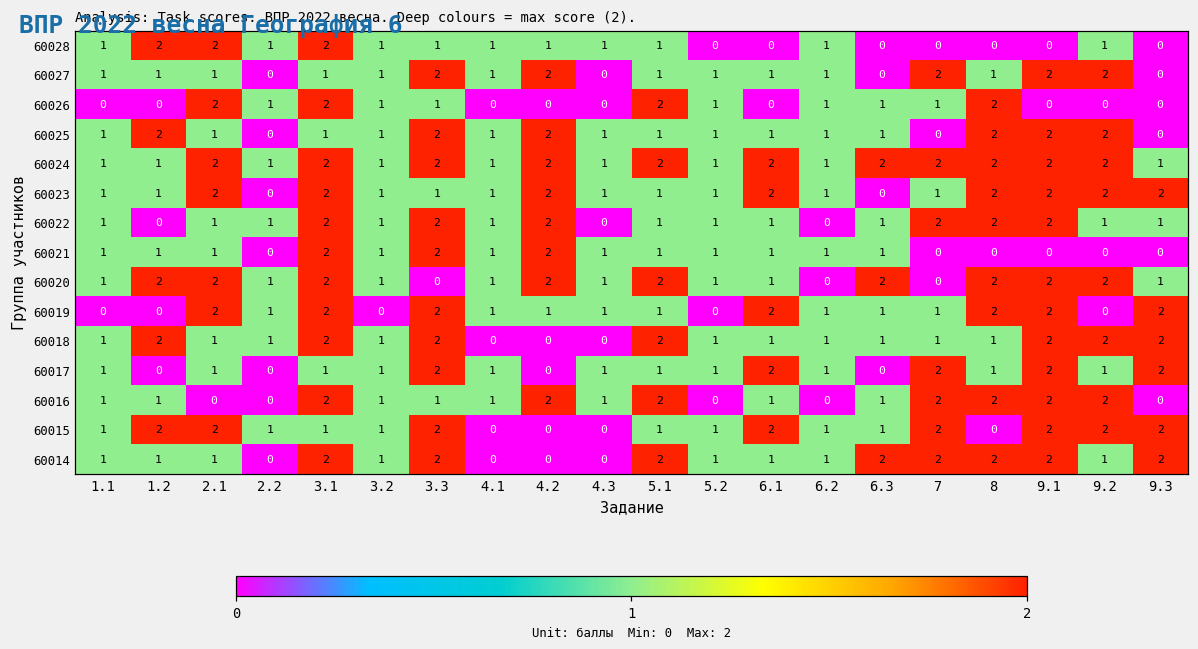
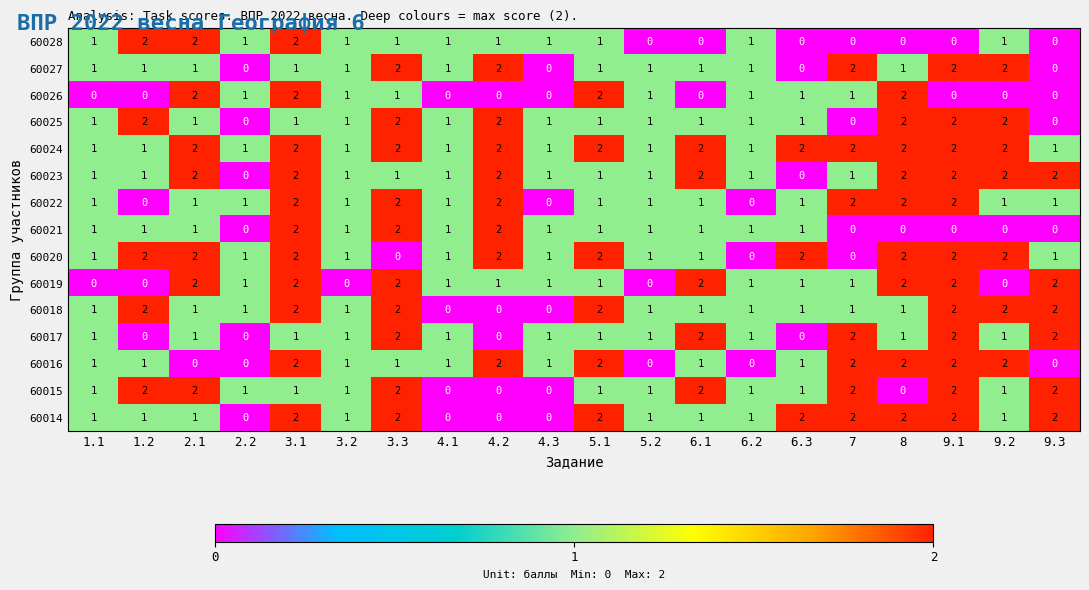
  {
    "60015": {
      "1.1": 1,
      "1.2": 2,
      "2.1": 2,
      "2.2": 1,
      "3.1": 1,
      "3.2": 1,
      "3.3": 2,
      "4.1": 0,
      "4.2": 0,
      "4.3": 0,
      "5.1": 1,
      "5.2": 1,
      "6.1": 2,
      "6.2": 1,
      "6.3": 1,
      "7": 2,
      "8": 0,
      "9.1": 2,
-     "9.2": 2,
+     "9.2": 1,
      "9.3": 2
    }
  }
